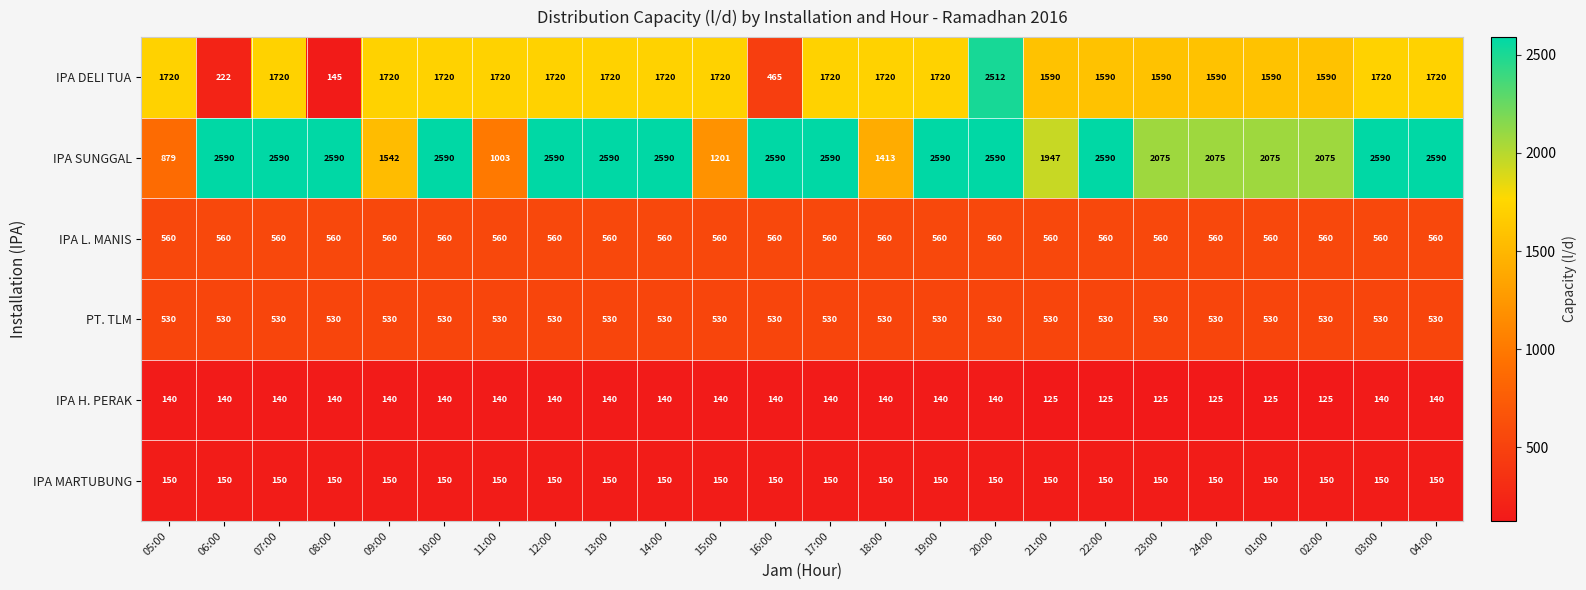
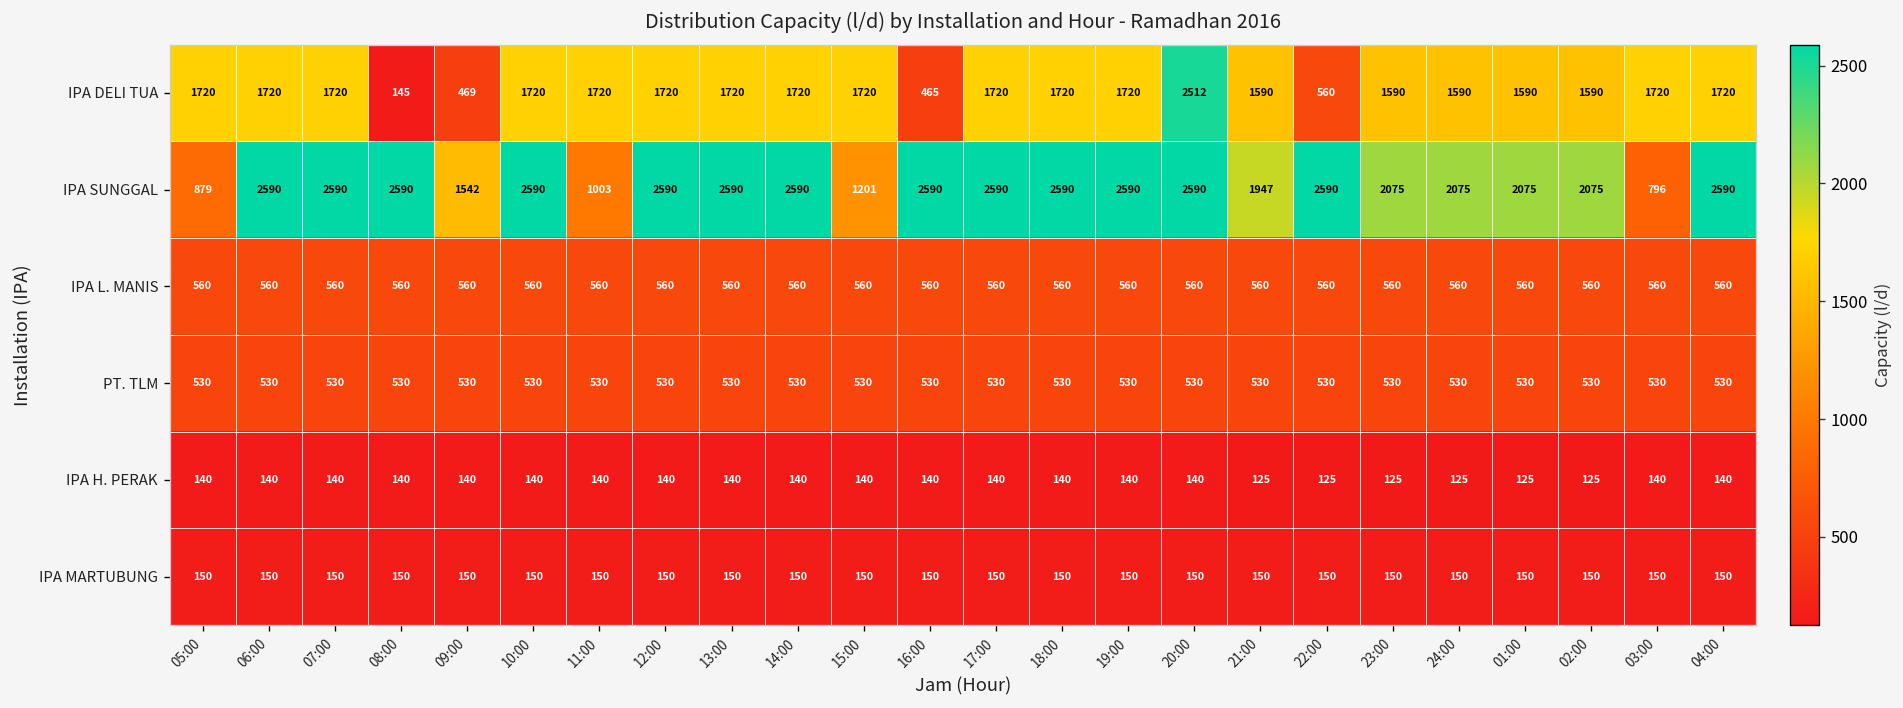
  {
    "IPA DELI TUA": {
      "05:00": 1720,
-     "06:00": 222,
+     "06:00": 1720,
      "07:00": 1720,
      "08:00": 145,
-     "09:00": 1720,
+     "09:00": 469,
      "10:00": 1720,
      "11:00": 1720,
      "12:00": 1720,
      "13:00": 1720,
      "14:00": 1720,
      "15:00": 1720,
      "16:00": 465,
      "17:00": 1720,
      "18:00": 1720,
      "19:00": 1720,
      "20:00": 2512,
      "21:00": 1590,
-     "22:00": 1590,
+     "22:00": 560,
      "23:00": 1590,
      "24:00": 1590,
      "01:00": 1590,
      "02:00": 1590,
      "03:00": 1720,
      "04:00": 1720
    },
    "IPA SUNGGAL": {
      "05:00": 879,
      "06:00": 2590,
      "07:00": 2590,
      "08:00": 2590,
      "09:00": 1542,
      "10:00": 2590,
      "11:00": 1003,
      "12:00": 2590,
      "13:00": 2590,
      "14:00": 2590,
      "15:00": 1201,
      "16:00": 2590,
      "17:00": 2590,
-     "18:00": 1413,
+     "18:00": 2590,
      "19:00": 2590,
      "20:00": 2590,
      "21:00": 1947,
      "22:00": 2590,
      "23:00": 2075,
      "24:00": 2075,
      "01:00": 2075,
      "02:00": 2075,
-     "03:00": 2590,
+     "03:00": 796,
      "04:00": 2590
    },
    "IPA L. MANIS": {
      "05:00": 560,
      "06:00": 560,
      "07:00": 560,
      "08:00": 560,
      "09:00": 560,
      "10:00": 560,
      "11:00": 560,
      "12:00": 560,
      "13:00": 560,
      "14:00": 560,
      "15:00": 560,
      "16:00": 560,
      "17:00": 560,
      "18:00": 560,
      "19:00": 560,
      "20:00": 560,
      "21:00": 560,
      "22:00": 560,
      "23:00": 560,
      "24:00": 560,
      "01:00": 560,
      "02:00": 560,
      "03:00": 560,
      "04:00": 560
    },
    "PT. TLM": {
      "05:00": 530,
      "06:00": 530,
      "07:00": 530,
      "08:00": 530,
      "09:00": 530,
      "10:00": 530,
      "11:00": 530,
      "12:00": 530,
      "13:00": 530,
      "14:00": 530,
      "15:00": 530,
      "16:00": 530,
      "17:00": 530,
      "18:00": 530,
      "19:00": 530,
      "20:00": 530,
      "21:00": 530,
      "22:00": 530,
      "23:00": 530,
      "24:00": 530,
      "01:00": 530,
      "02:00": 530,
      "03:00": 530,
      "04:00": 530
    },
    "IPA H. PERAK": {
      "05:00": 140,
      "06:00": 140,
      "07:00": 140,
      "08:00": 140,
      "09:00": 140,
      "10:00": 140,
      "11:00": 140,
      "12:00": 140,
      "13:00": 140,
      "14:00": 140,
      "15:00": 140,
      "16:00": 140,
      "17:00": 140,
      "18:00": 140,
      "19:00": 140,
      "20:00": 140,
      "21:00": 125,
      "22:00": 125,
      "23:00": 125,
      "24:00": 125,
      "01:00": 125,
      "02:00": 125,
      "03:00": 140,
      "04:00": 140
    },
    "IPA MARTUBUNG": {
      "05:00": 150,
      "06:00": 150,
      "07:00": 150,
      "08:00": 150,
      "09:00": 150,
      "10:00": 150,
      "11:00": 150,
      "12:00": 150,
      "13:00": 150,
      "14:00": 150,
      "15:00": 150,
      "16:00": 150,
      "17:00": 150,
      "18:00": 150,
      "19:00": 150,
      "20:00": 150,
      "21:00": 150,
      "22:00": 150,
      "23:00": 150,
      "24:00": 150,
      "01:00": 150,
      "02:00": 150,
      "03:00": 150,
      "04:00": 150
    }
  }
